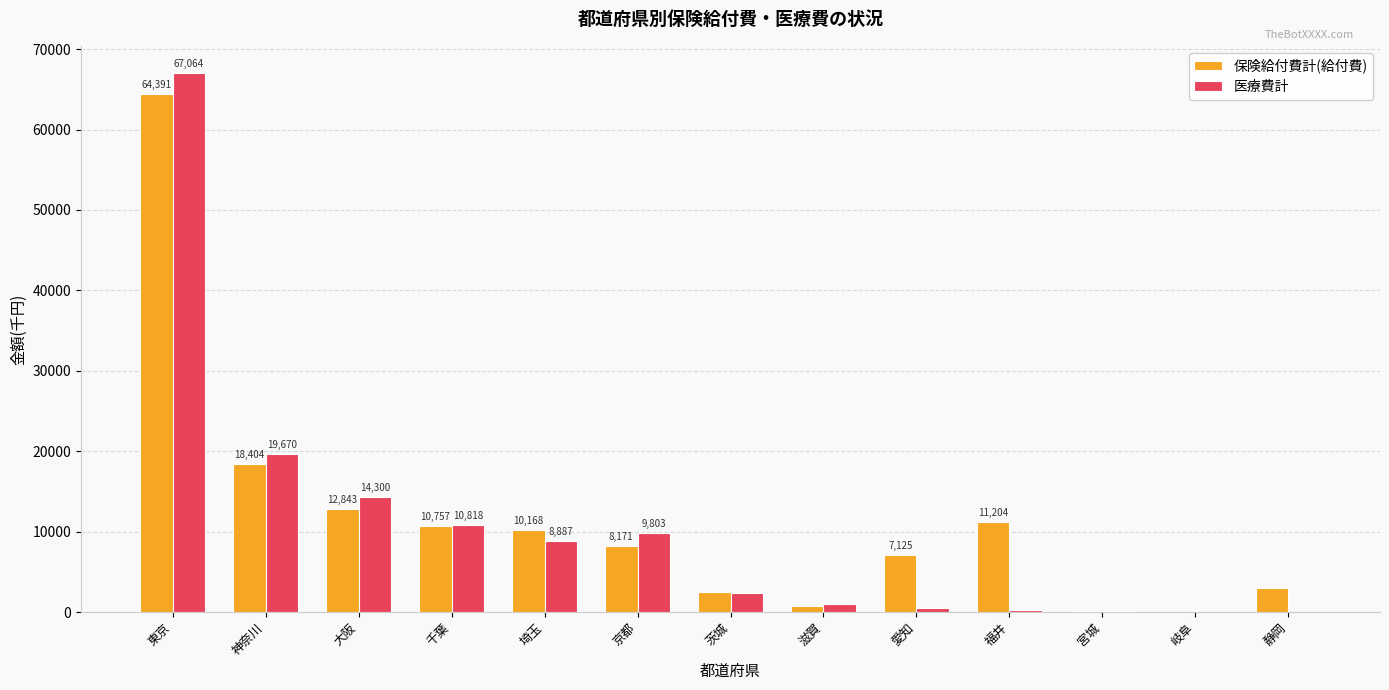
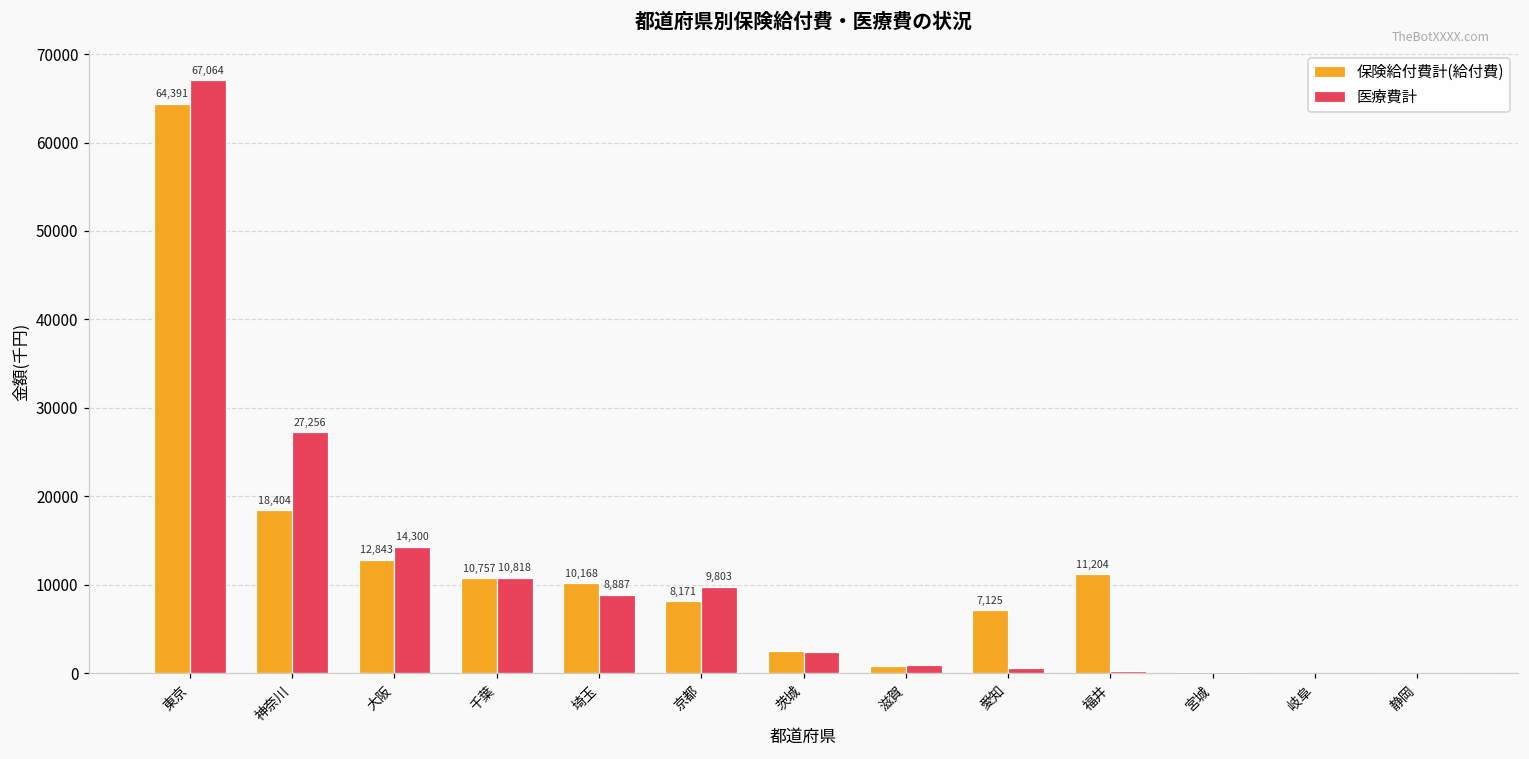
  {
    "保険給付費計(給付費)": {
      "茨城": "3000",
      "滋賀": "1000",
-     "静岡": "3000"
+     "静岡": "0"
    },
    "医療費計": {
      "東京": "67,064",
-     "神奈川": "19,670",
+     "神奈川": "27,256",
      "大阪": "14,300",
      "千葉": "10,818",
      "埼玉": "8,887",
      "京都": "9,803"
    }
  }
